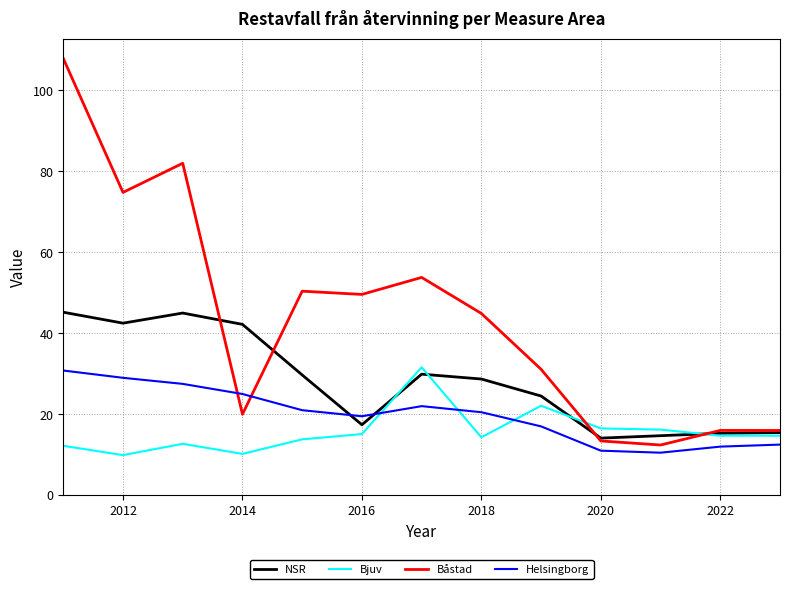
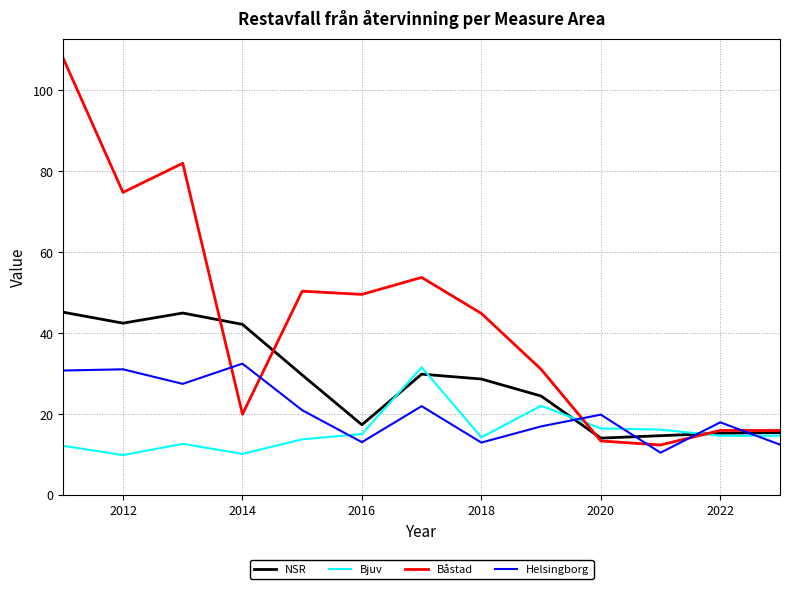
  {
    "NSR": {
      "2012": 43,
      "2014": 42,
      "2016": 17,
      "2018": 29,
      "2020": 14
    },
    "Bjuv": {
      "2012": 10,
      "2014": 10,
      "2016": 15,
      "2018": 14,
      "2020": 17
    },
    "Båstad": {
      "2012": 75,
      "2014": 20,
      "2016": 50,
      "2018": 45,
      "2020": 13,
      "2022": 16
    },
    "Helsingborg": {
-     "2012": 29,
-     "2014": 25,
-     "2016": 20,
-     "2018": 21,
-     "2020": 11,
-     "2022": 12
+     "2012": 31,
+     "2014": 33,
+     "2016": 13,
+     "2018": 13,
+     "2020": 20,
+     "2022": 18
    }
  }
